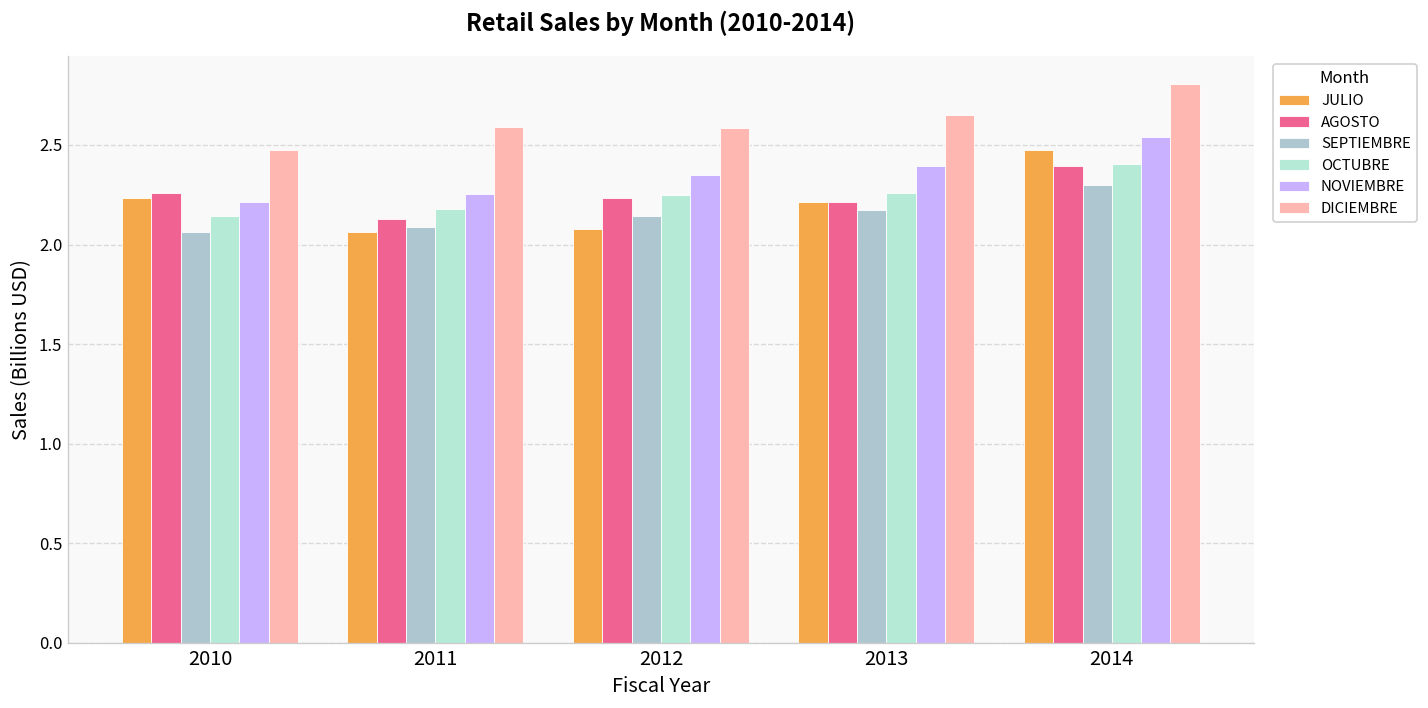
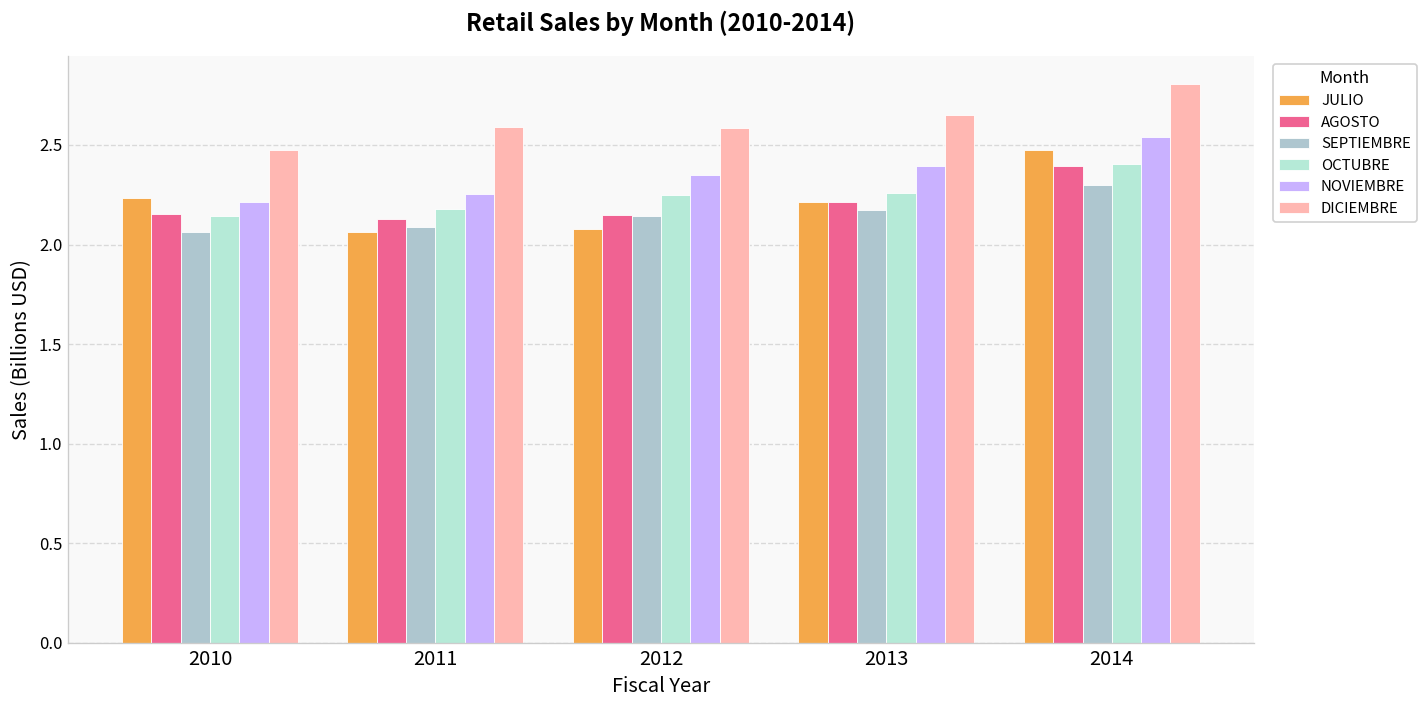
  {
    "JULIO": {
      "2010": 2.23,
      "2011": 2.06,
      "2012": 2.08,
      "2013": 2.22,
      "2014": 2.48
    },
    "AGOSTO": {
-     "2010": 2.26,
+     "2010": 2.15,
      "2011": 2.13,
-     "2012": 2.24,
+     "2012": 2.15,
      "2013": 2.22,
      "2014": 2.40
    },
    "DICIEMBRE": {
      "2010": 2.48,
      "2011": 2.59,
      "2012": 2.59,
      "2013": 2.65,
      "2014": 2.81
    }
  }
